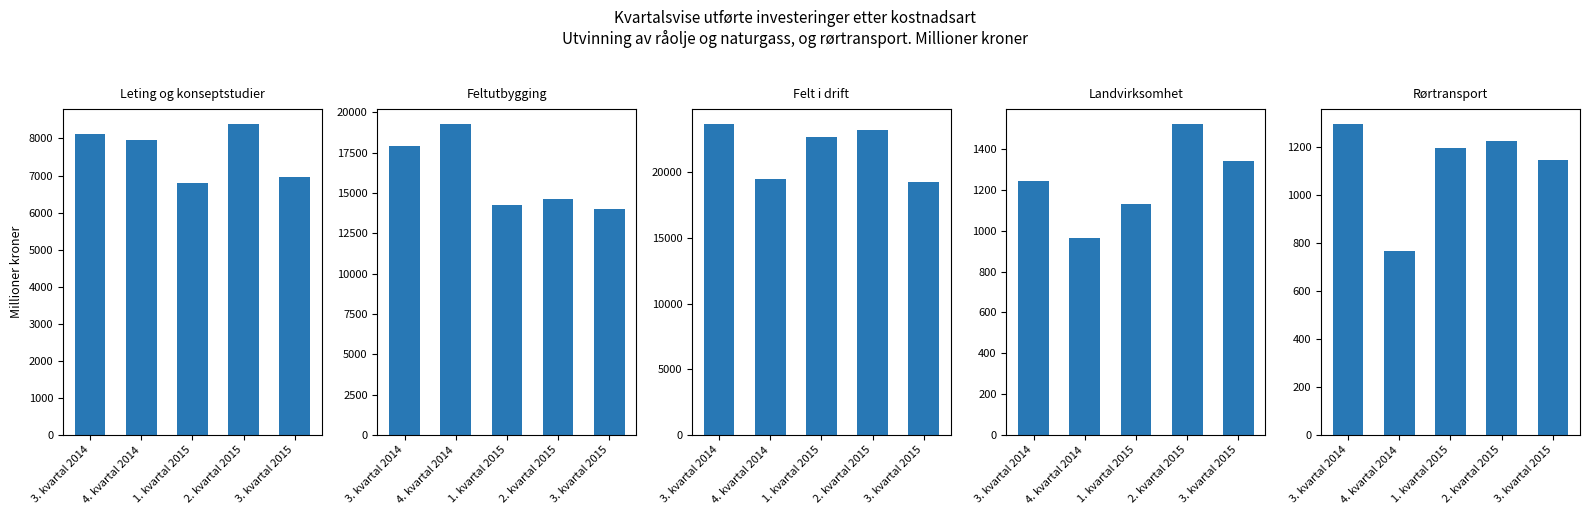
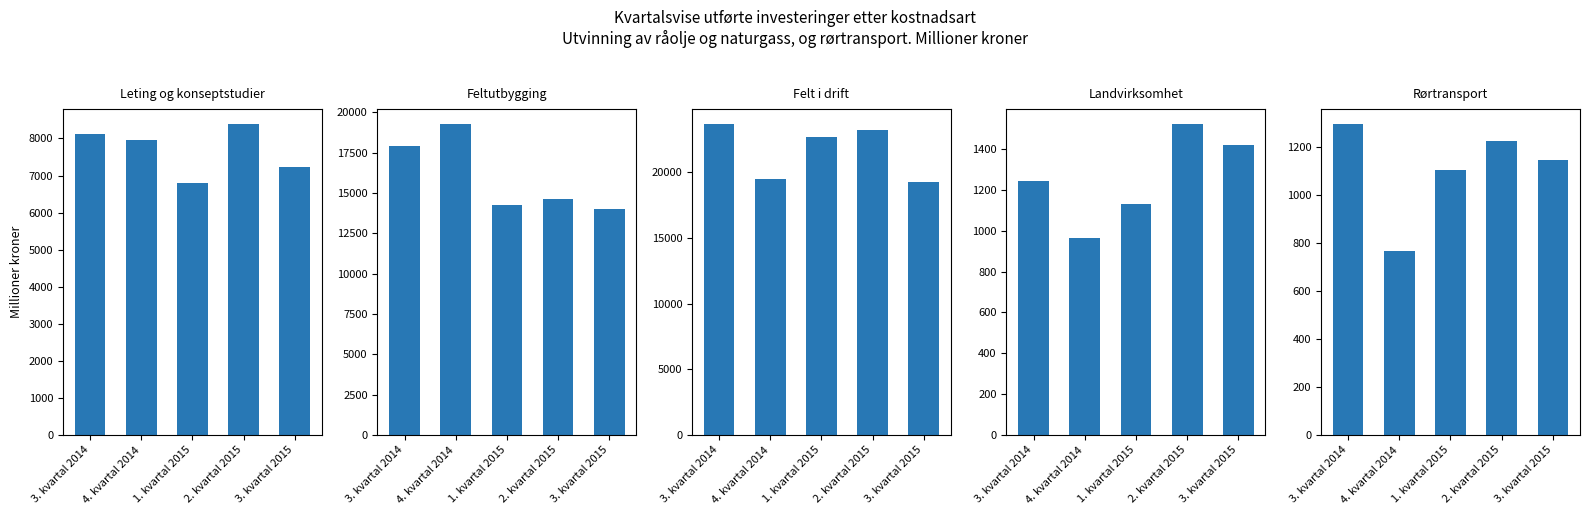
  {
    "Leting og konseptstudier": {
      "3. kvartal 2014": 8100,
      "4. kvartal 2014": 7900,
      "1. kvartal 2015": 6800,
      "2. kvartal 2015": 8400,
-     "3. kvartal 2015": 7000
+     "3. kvartal 2015": 7200
    },
    "Feltutbygging": {
      "3. kvartal 2014": 17900,
      "4. kvartal 2014": 19300,
      "1. kvartal 2015": 14300,
      "2. kvartal 2015": 14600,
      "3. kvartal 2015": 14000
    },
    "Felt i drift": {
      "3. kvartal 2014": 23600,
      "4. kvartal 2014": 19500,
      "1. kvartal 2015": 22700,
      "2. kvartal 2015": 23200,
      "3. kvartal 2015": 19300
    },
    "Landvirksomhet": {
      "3. kvartal 2014": 1240,
      "4. kvartal 2014": 960,
      "1. kvartal 2015": 1130,
      "2. kvartal 2015": 1520,
-     "3. kvartal 2015": 1340
+     "3. kvartal 2015": 1420
    },
    "Rørtransport": {
      "3. kvartal 2014": 1300,
      "4. kvartal 2014": 770,
-     "1. kvartal 2015": 1200,
+     "1. kvartal 2015": 1110,
      "2. kvartal 2015": 1230,
      "3. kvartal 2015": 1150
    }
  }
